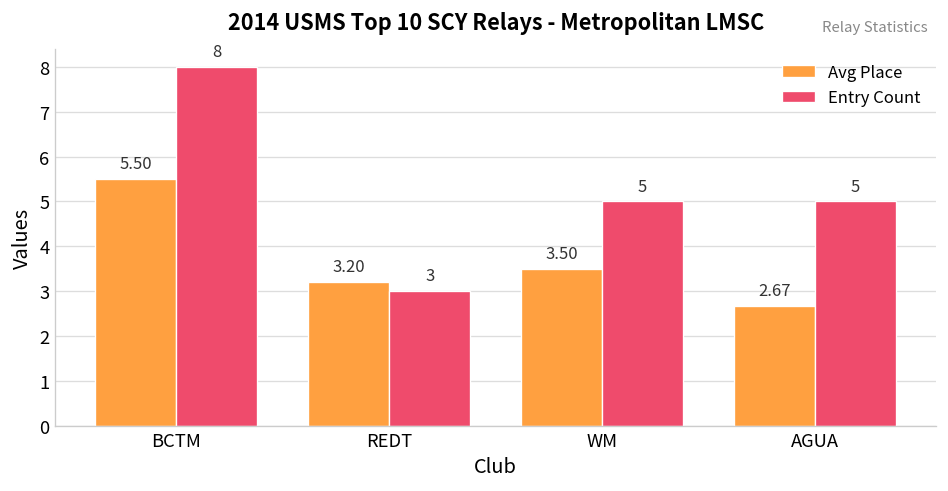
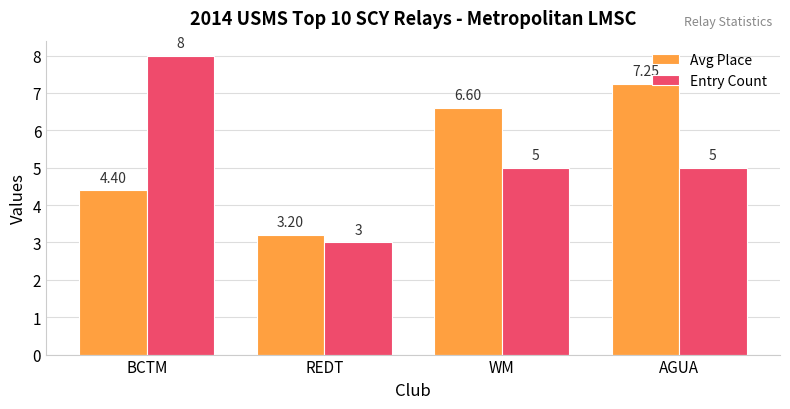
  {
    "Avg Place": {
-     "BCTM": 5.50,
+     "BCTM": 4.40,
      "REDT": 3.20,
-     "WM": 3.50,
-     "AGUA": 2.67
+     "WM": 6.60,
+     "AGUA": 7.25
    },
    "Entry Count": {
      "BCTM": 8,
      "REDT": 3,
      "WM": 5,
      "AGUA": 5
    }
  }
